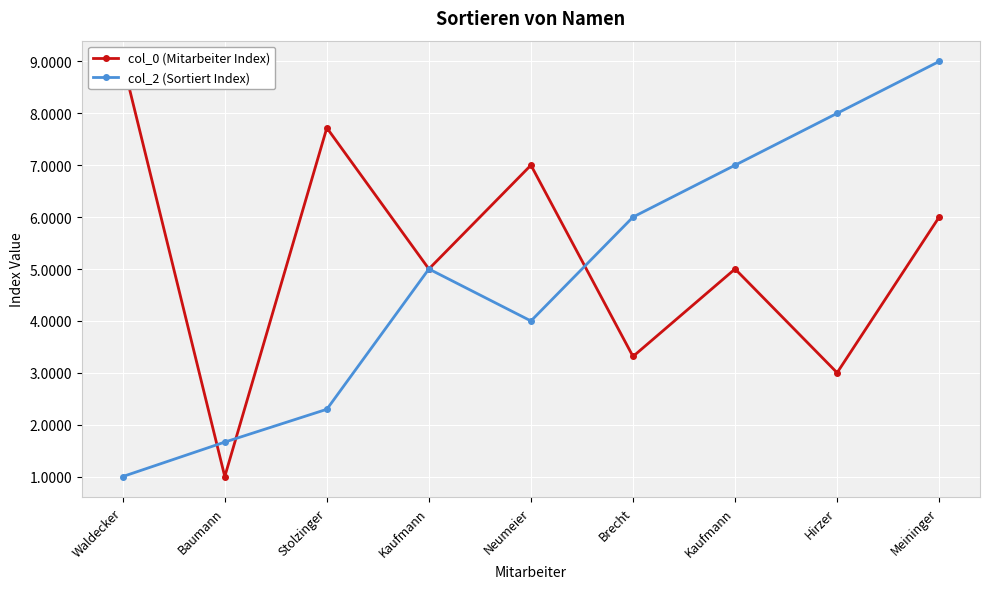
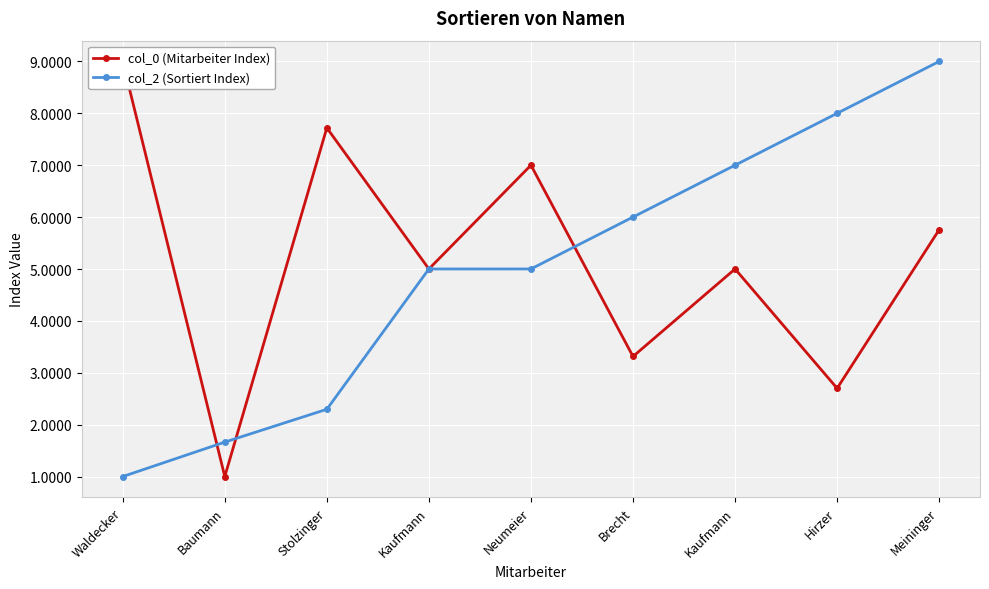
  {
    "col_0 (Mitarbeiter Index)": {
      "Baumann": 1.0,
      "Stolzinger": 7.7,
      "Neumeier": 7.0,
      "Brecht": 3.3,
-     "Hirzer": 3.0,
-     "Meininger": 6.0
+     "Hirzer": 2.7,
+     "Meininger": 5.8
    },
    "col_2 (Sortiert Index)": {
      "Waldecker": 1.0,
      "Baumann": 1.7,
      "Stolzinger": 2.3,
-     "Neumeier": 4.0,
+     "Neumeier": 5.0,
      "Brecht": 6.0,
      "Hirzer": 8.0,
      "Meininger": 9.0
    }
  }
